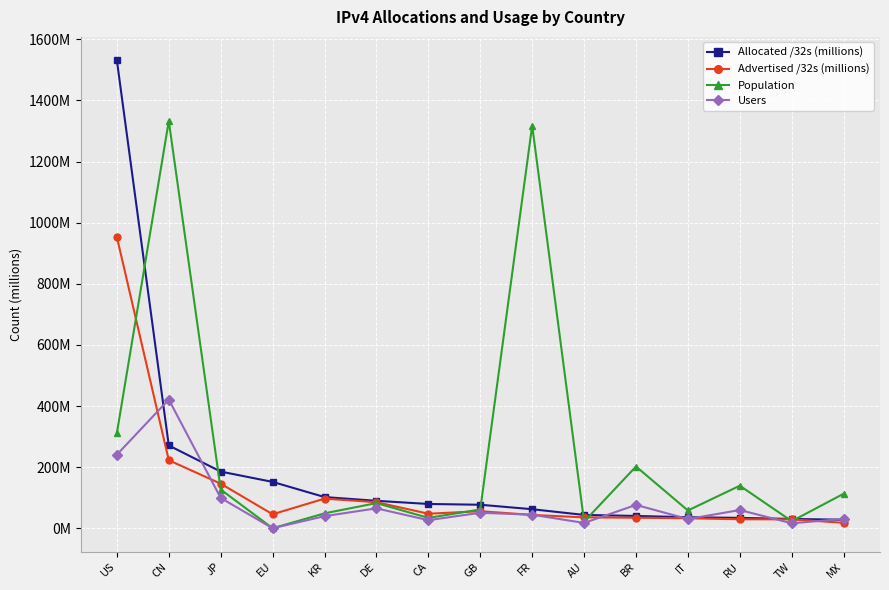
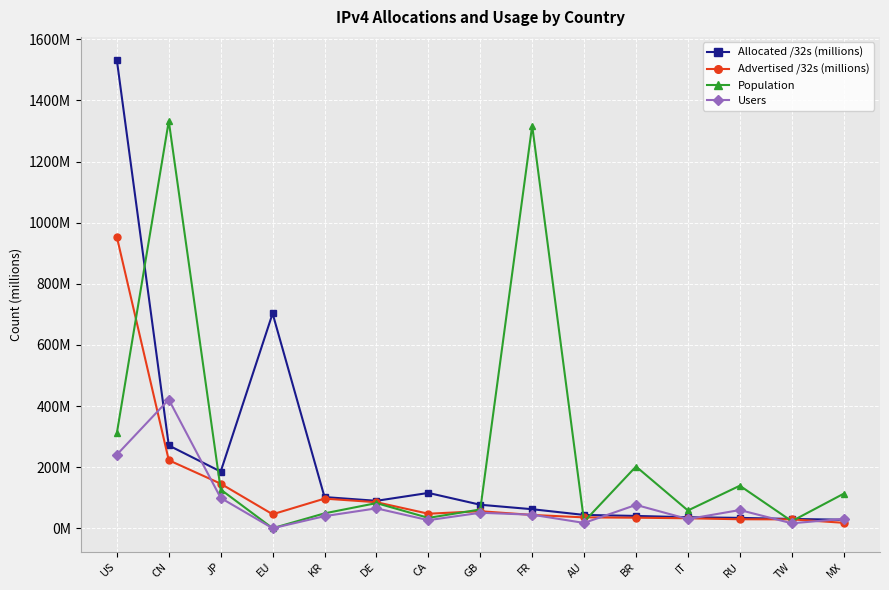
  {
    "Allocated /32s (millions)": {
      "US": 1530000000,
      "CN": 270000000,
      "JP": 190000000,
-     "EU": 150000000,
-     "CA": 80000000,
+     "EU": 700000000,
+     "CA": 120000000,
      "GB": 80000000,
      "FR": 60000000
    },
    "Advertised /32s (millions)": {
      "US": 950000000,
      "CN": 220000000,
      "JP": 150000000,
      "EU": 50000000,
      "CA": 50000000,
      "MX": 20000000
    },
    "Population": {
      "US": 310000000,
      "CN": 1330000000,
      "JP": 130000000,
      "KR": 50000000,
      "FR": 1320000000,
      "BR": 200000000,
      "IT": 60000000,
      "RU": 140000000,
      "MX": 110000000
    },
    "Users": {
      "US": 240000000,
      "CN": 420000000,
      "JP": 100000000,
      "KR": 40000000,
      "DE": 70000000,
      "BR": 80000000,
      "RU": 60000000
    }
  }
